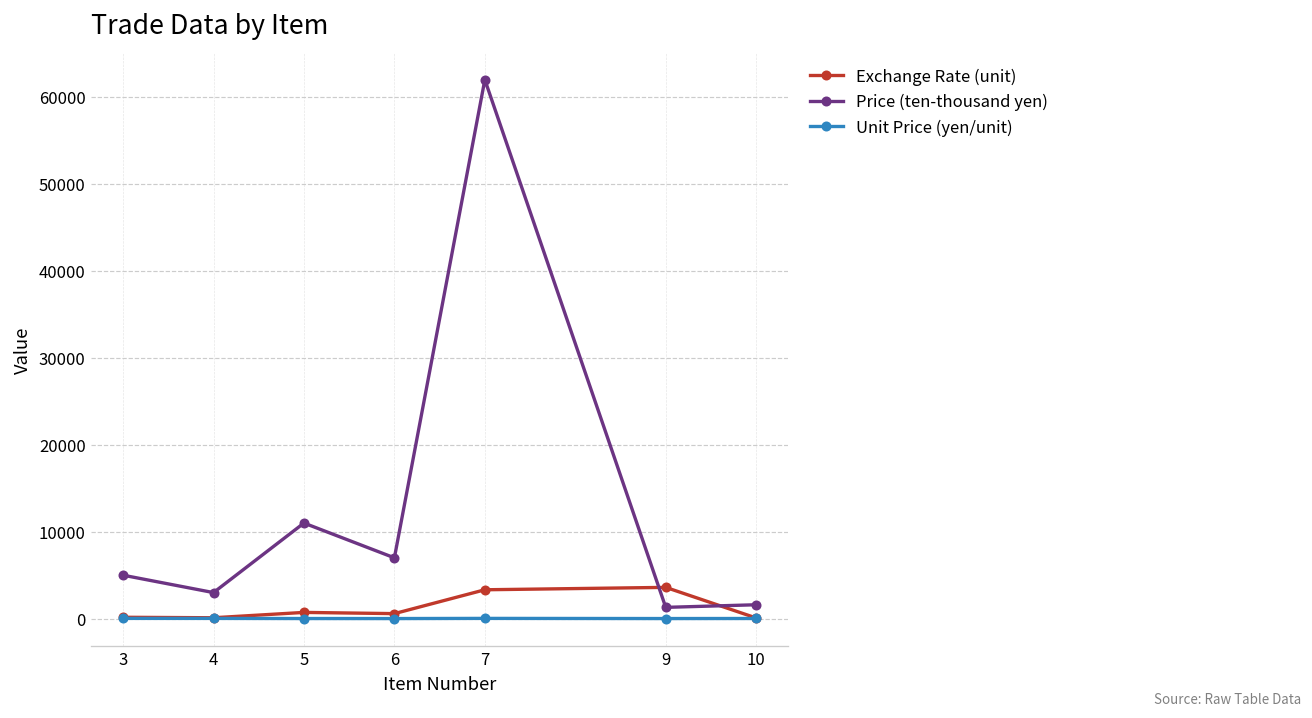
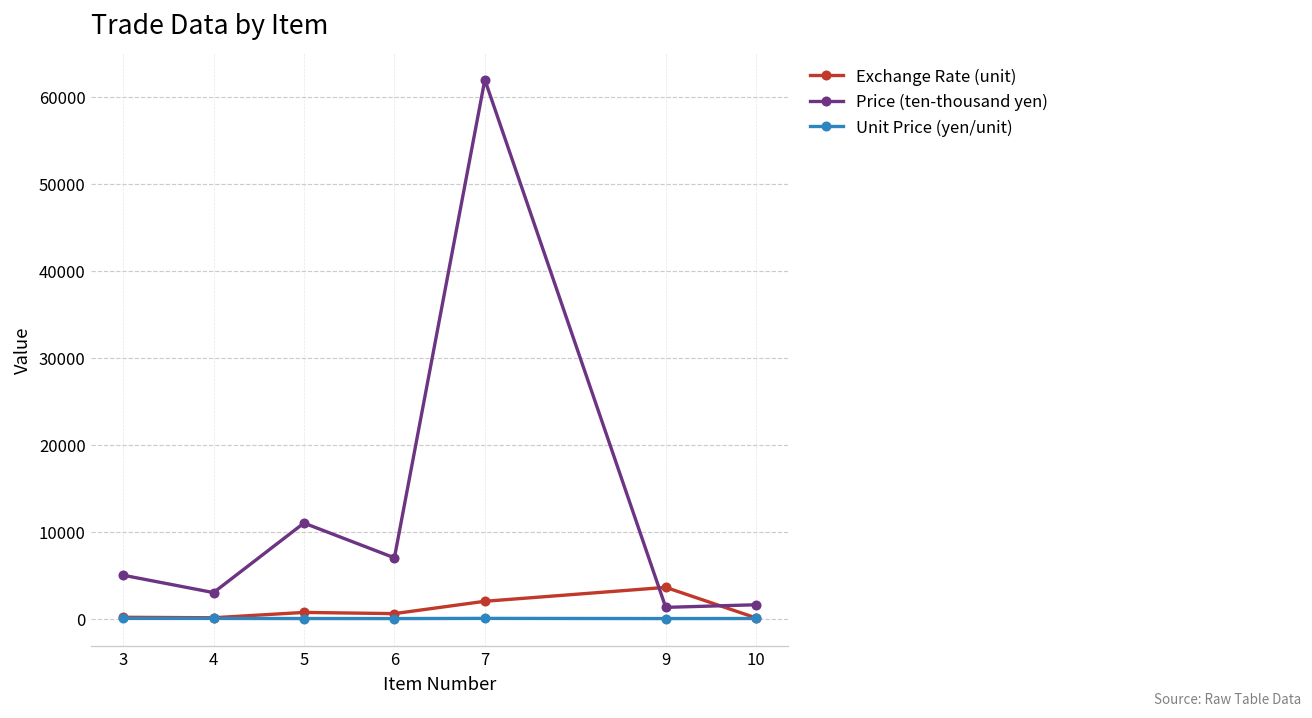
  {
    "Exchange Rate (unit)": {
      "5": 1000,
      "6": 1000,
-     "7": 3000,
+     "7": 2000,
      "9": 4000
    },
    "Price (ten-thousand yen)": {
      "3": 5000,
      "4": 3000,
      "5": 11000,
      "6": 7000,
      "7": 62000,
      "9": 1000,
      "10": 2000
    },
    "Unit Price (yen/unit)": {
      "5": 0,
      "6": 0,
      "7": 0,
      "9": 0
    }
  }
